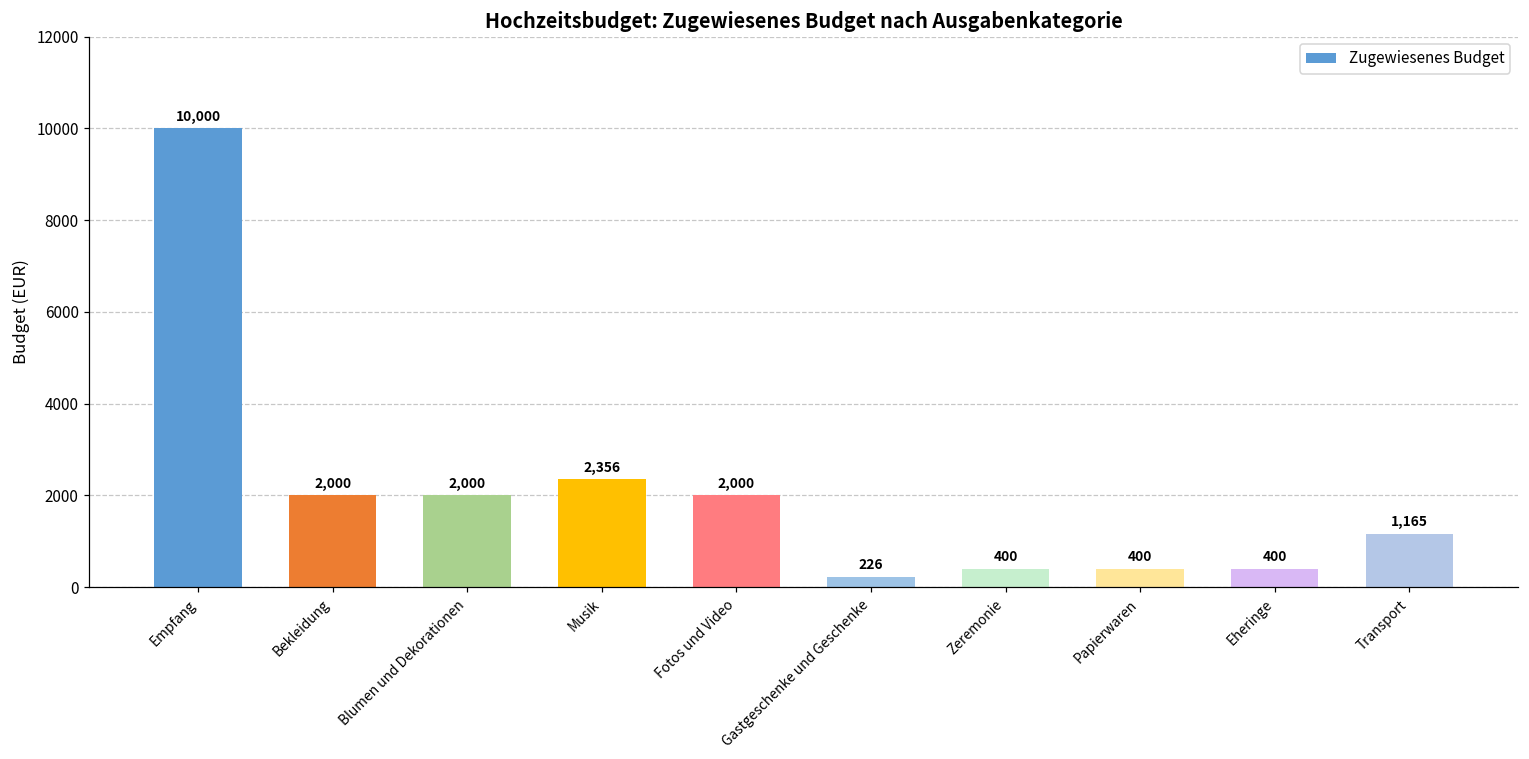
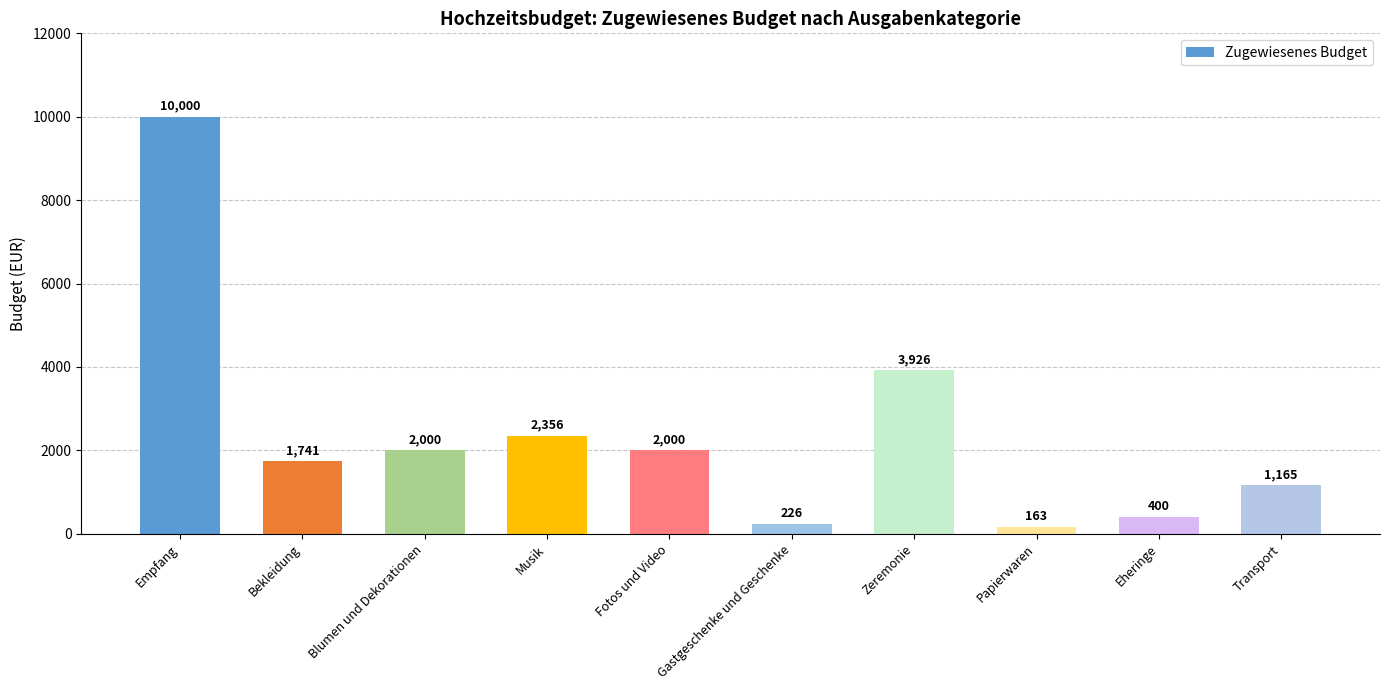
  {
    "Empfang": "10,000",
-   "Bekleidung": "2,000",
+   "Bekleidung": "1,741",
    "Blumen und Dekorationen": "2,000",
    "Musik": "2,356",
    "Fotos und Video": "2,000",
    "Gastgeschenke und Geschenke": "226",
-   "Zeremonie": "400",
-   "Papierwaren": "400",
+   "Zeremonie": "3,926",
+   "Papierwaren": "163",
    "Eheringe": "400",
    "Transport": "1,165"
  }
